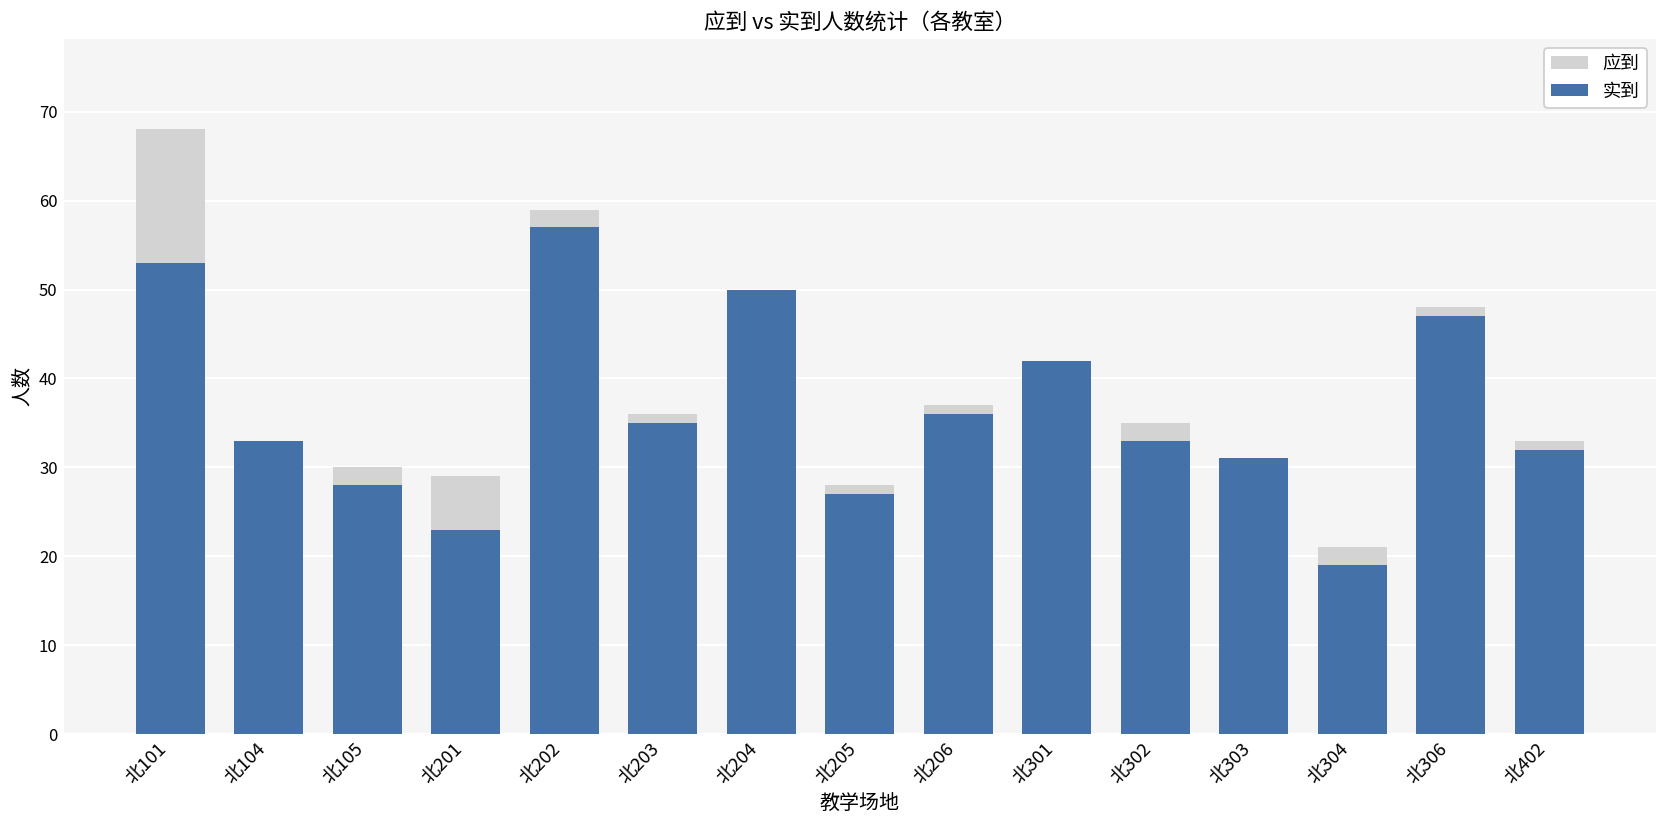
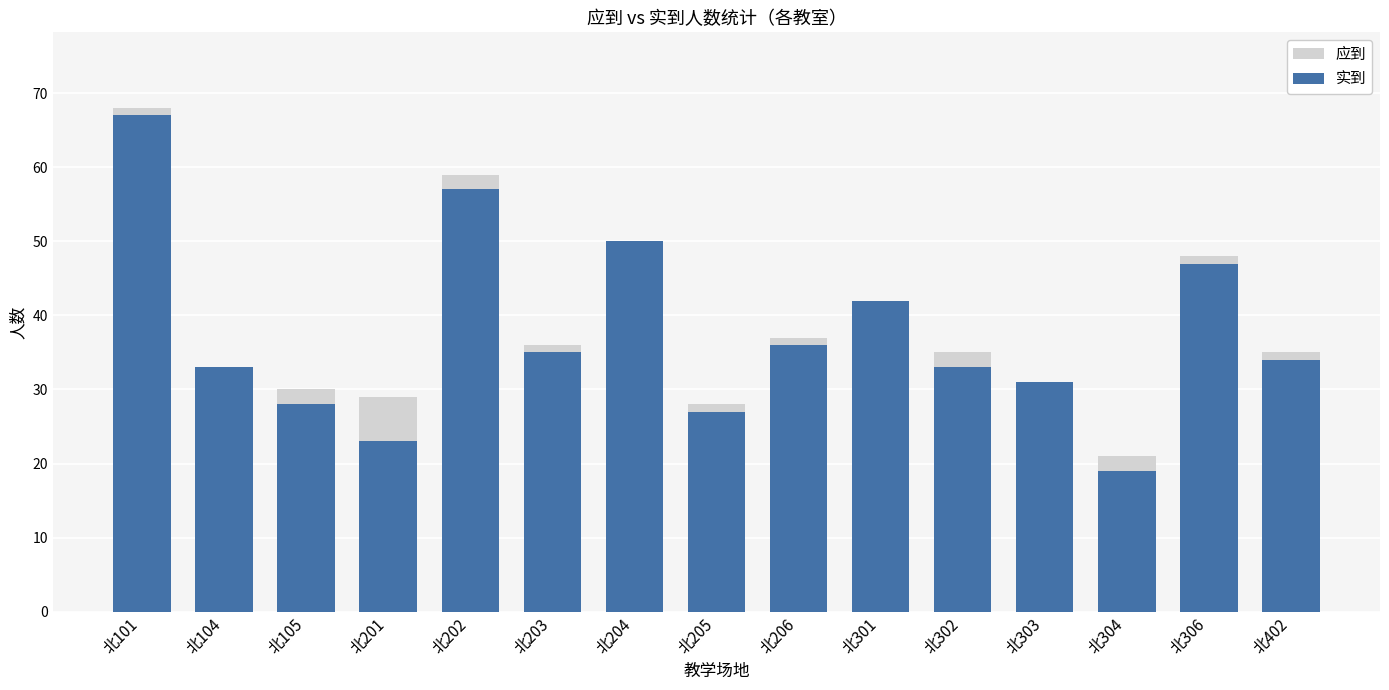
  {
    "应到": {
      "北101": 68,
      "北105": 30,
      "北201": 29,
      "北202": 59,
      "北203": 36,
      "北205": 28,
      "北206": 37,
      "北301": 42,
      "北302": 35,
      "北303": 31,
      "北304": 21,
      "北306": 48,
-     "北402": 33
+     "北402": 35
    },
    "实到": {
-     "北101": 53,
+     "北101": 67,
      "北104": 33,
      "北204": 50,
      "北301": 42,
      "北303": 31,
-     "北402": 32
+     "北402": 34
    }
  }
